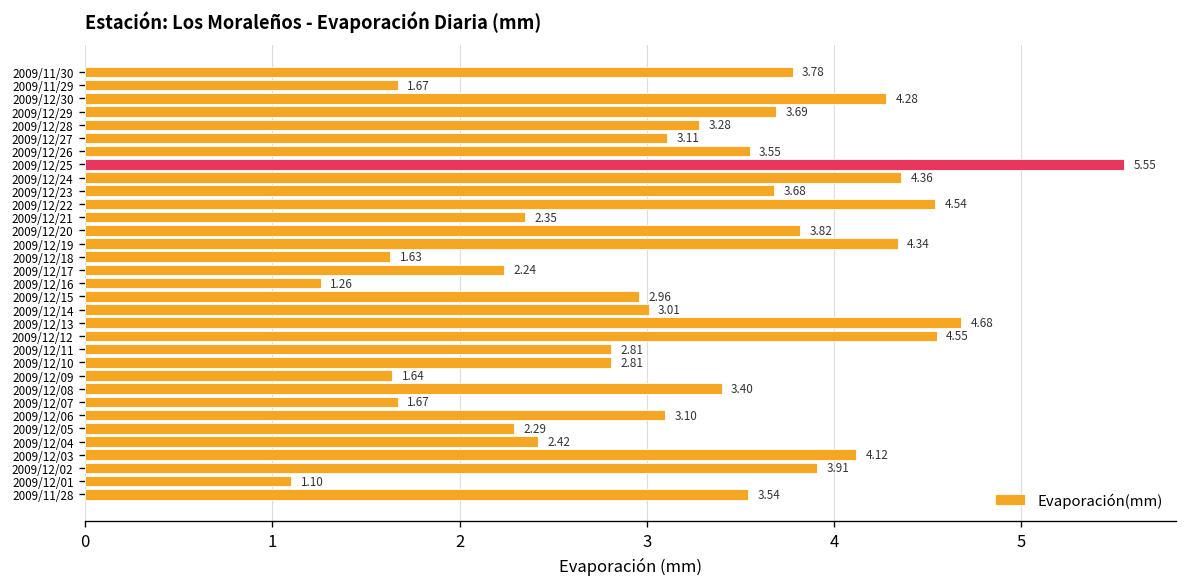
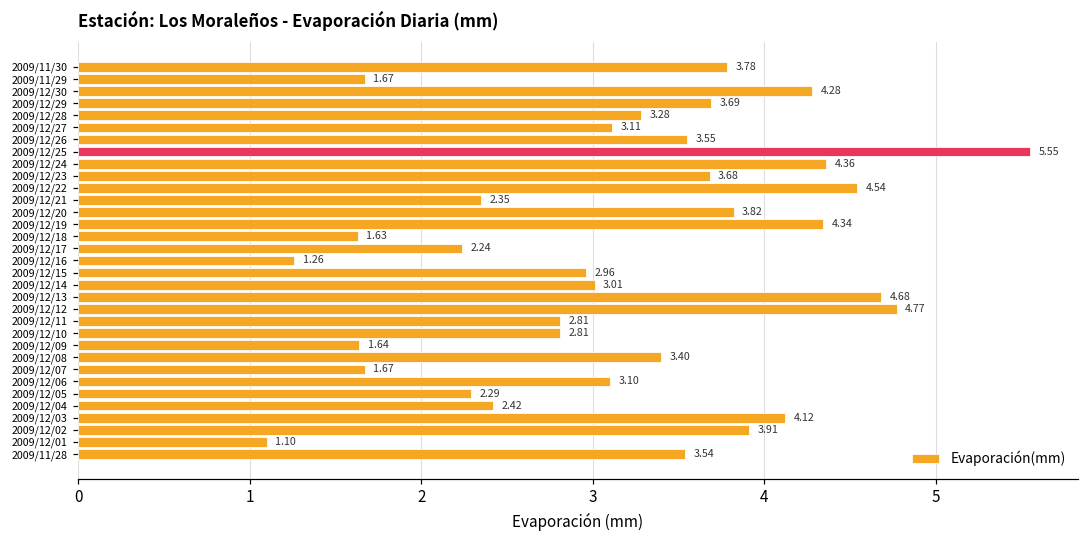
  {
    "2009/11/30": 3.78,
    "2009/11/29": 1.67,
    "2009/12/30": 4.28,
    "2009/12/29": 3.69,
    "2009/12/28": 3.28,
    "2009/12/27": 3.11,
    "2009/12/26": 3.55,
    "2009/12/25": 5.55,
    "2009/12/24": 4.36,
    "2009/12/23": 3.68,
    "2009/12/22": 4.54,
    "2009/12/21": 2.35,
    "2009/12/20": 3.82,
    "2009/12/19": 4.34,
    "2009/12/18": 1.63,
    "2009/12/17": 2.24,
    "2009/12/16": 1.26,
    "2009/12/15": 2.96,
    "2009/12/14": 3.01,
    "2009/12/13": 4.68,
-   "2009/12/12": 4.55,
+   "2009/12/12": 4.77,
    "2009/12/11": 2.81,
    "2009/12/10": 2.81,
    "2009/12/09": 1.64,
    "2009/12/08": 3.40,
    "2009/12/07": 1.67,
    "2009/12/06": 3.10,
    "2009/12/05": 2.29,
    "2009/12/04": 2.42,
    "2009/12/03": 4.12,
    "2009/12/02": 3.91,
    "2009/12/01": 1.10,
    "2009/11/28": 3.54
  }
